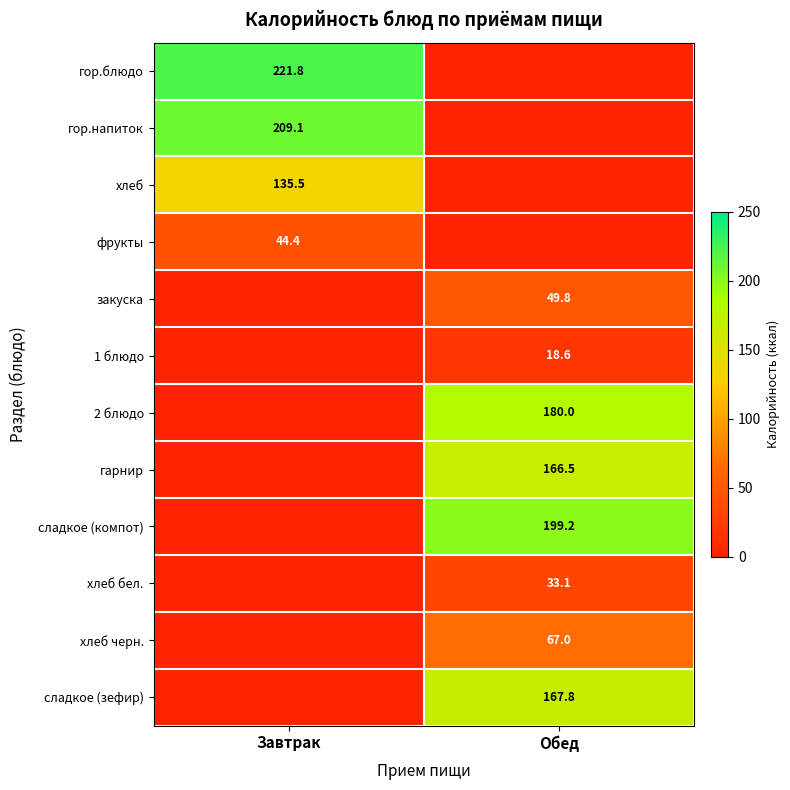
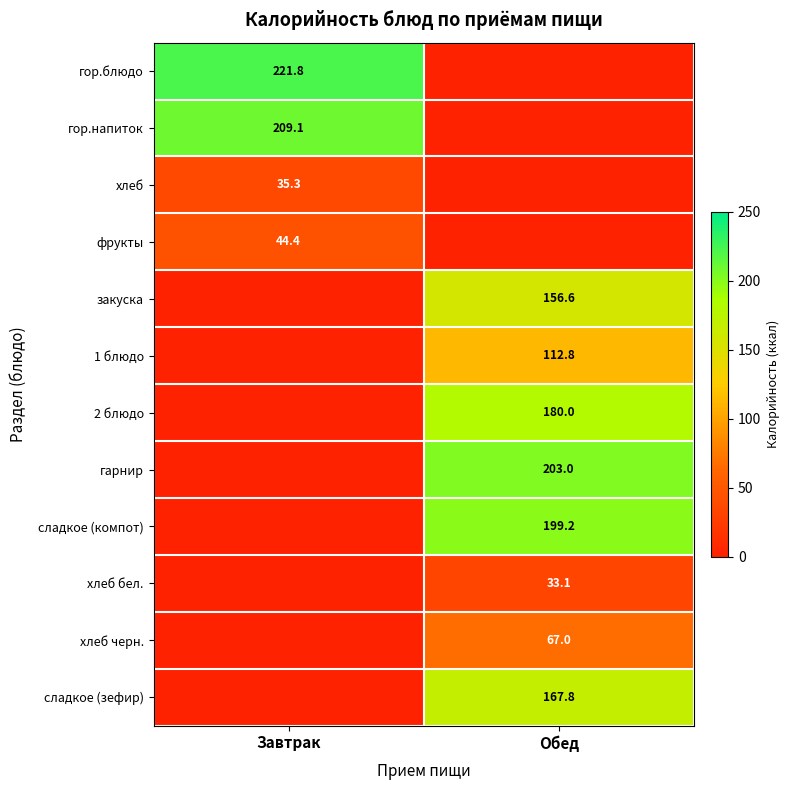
  {
    "гор.блюдо": {
      "Завтрак": 221.8
    },
    "гор.напиток": {
      "Завтрак": 209.1
    },
    "хлеб": {
-     "Завтрак": 135.5
+     "Завтрак": 35.3
    },
    "фрукты": {
      "Завтрак": 44.4
    },
    "закуска": {
-     "Обед": 49.8
+     "Обед": 156.6
    },
    "1 блюдо": {
-     "Обед": 18.6
+     "Обед": 112.8
    },
    "2 блюдо": {
      "Обед": 180.0
    },
    "гарнир": {
-     "Обед": 166.5
+     "Обед": 203.0
    },
    "сладкое (компот)": {
      "Обед": 199.2
    },
    "хлеб бел.": {
      "Обед": 33.1
    },
    "хлеб черн.": {
      "Обед": 67.0
    },
    "сладкое (зефир)": {
      "Обед": 167.8
    }
  }
